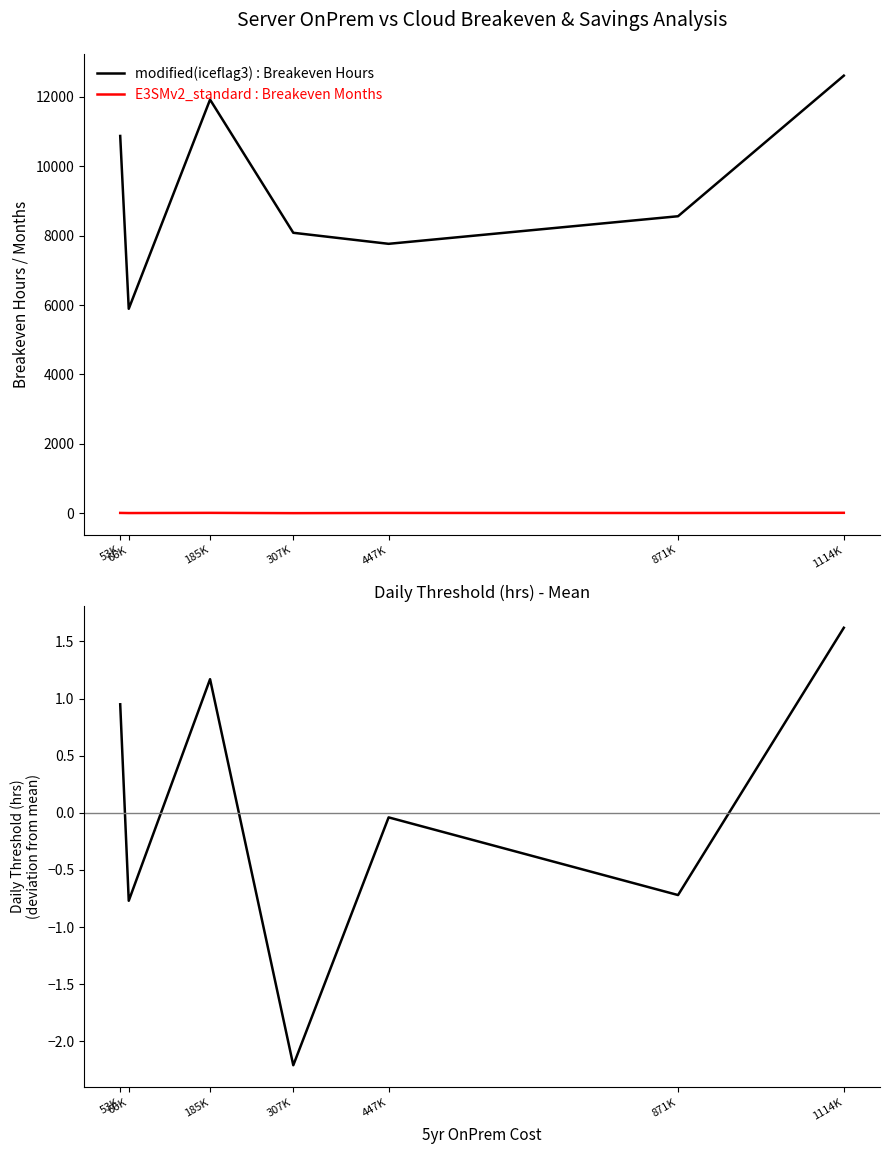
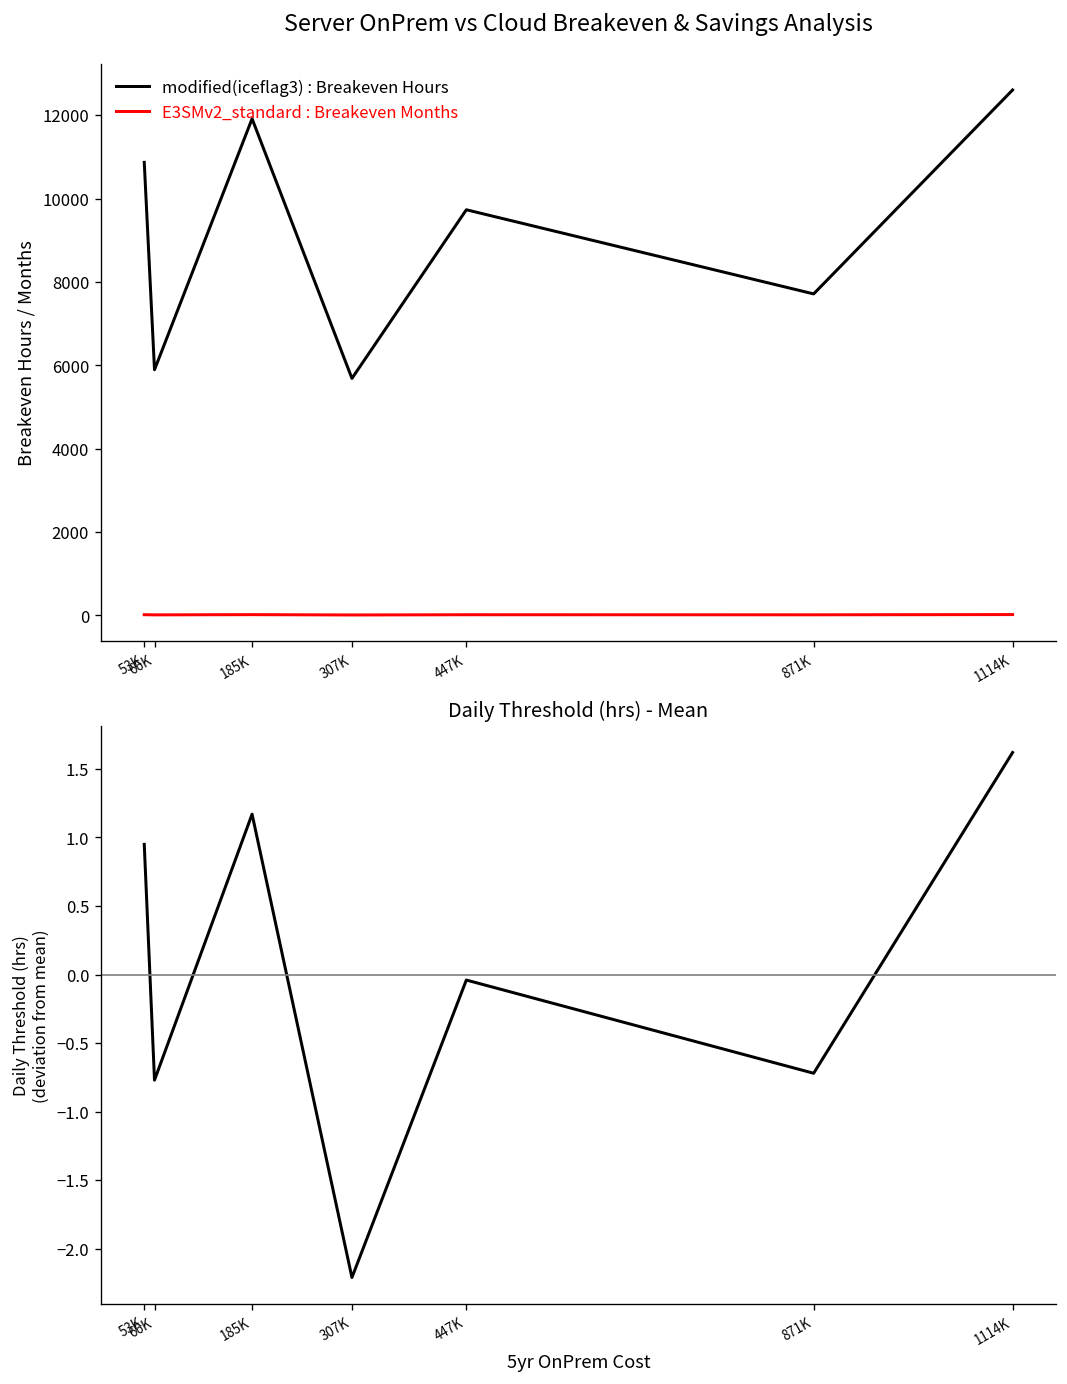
  {
    "Server OnPrem vs Cloud Breakeven & Savings Analysis": {
      "modified(iceflag3) : Breakeven Hours": {
        "53K": 10900,
        "66K": 5900,
        "185K": 11900,
-       "307K": 8100,
-       "447K": 7800,
-       "871K": 8600,
+       "307K": 5700,
+       "447K": 9700,
+       "871K": 7700,
        "1114K": 12600
      },
      "E3SMv2_standard : Breakeven Months": {
        "53K": 0,
        "66K": 0,
        "185K": 0,
        "307K": 0,
        "447K": 0,
        "871K": 0,
        "1114K": 0
      }
    },
    "Daily Threshold (hrs) - Mean": {
      "53K": 0.95,
      "66K": -0.77,
      "185K": 1.17,
      "307K": -2.21,
      "447K": -0.04,
      "871K": -0.72,
      "1114K": 1.62
    }
  }
